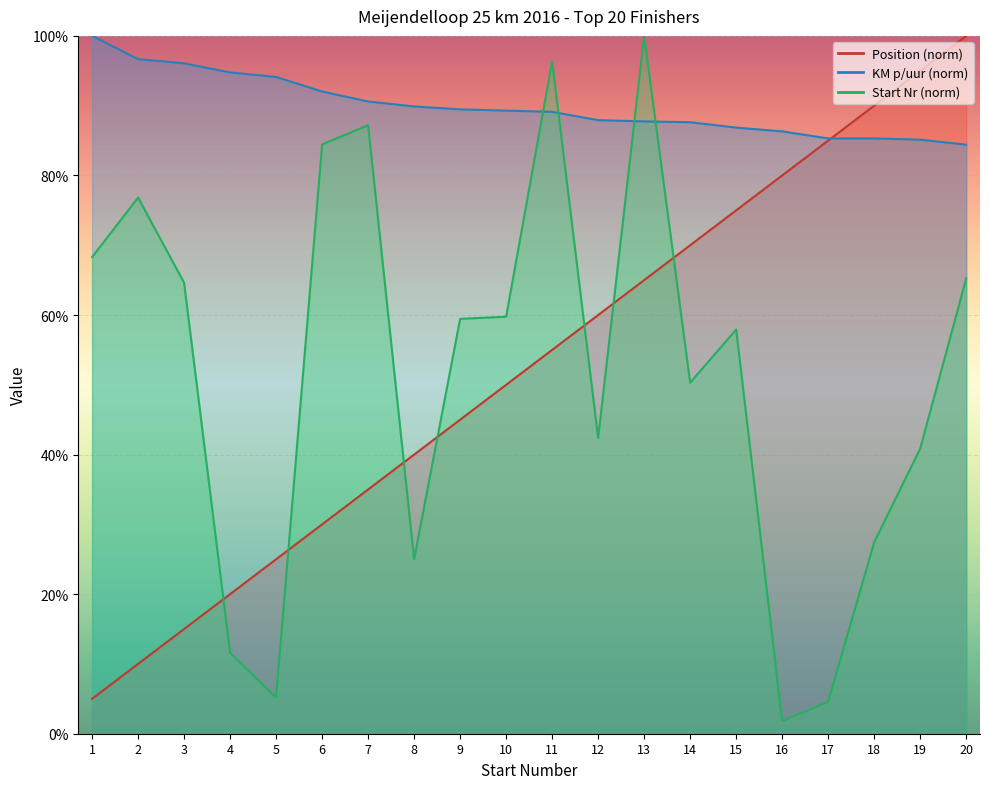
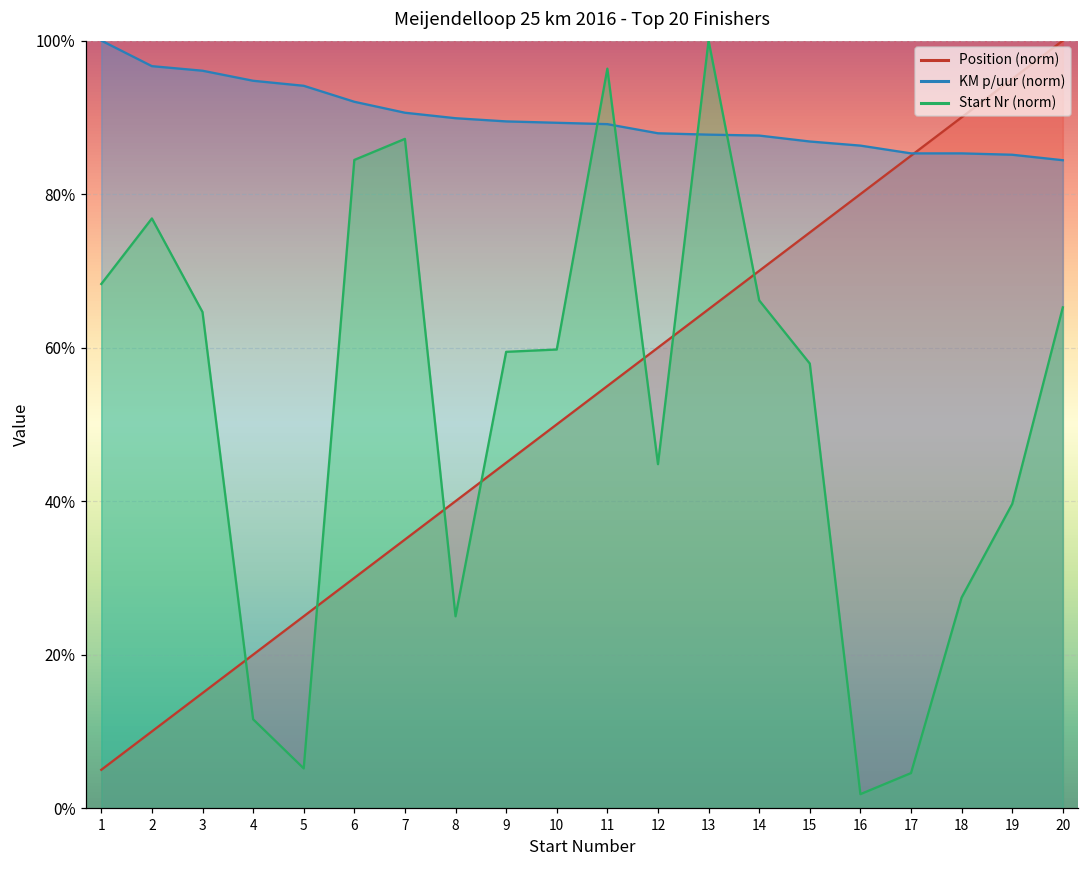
  {
    "Start Nr (norm)": {
      "1": "68%",
      "2": "77%",
      "3": "65%",
      "4": "12%",
      "5": "5%",
      "6": "84%",
      "7": "87%",
      "8": "25%",
      "9": "59%",
      "10": "60%",
      "11": "96%",
-     "12": "42%",
+     "12": "45%",
      "13": "100%",
-     "14": "50%",
+     "14": "66%",
      "15": "58%",
      "16": "2%",
      "17": "5%",
      "18": "27%",
-     "19": "41%",
+     "19": "40%",
      "20": "65%"
    }
  }
